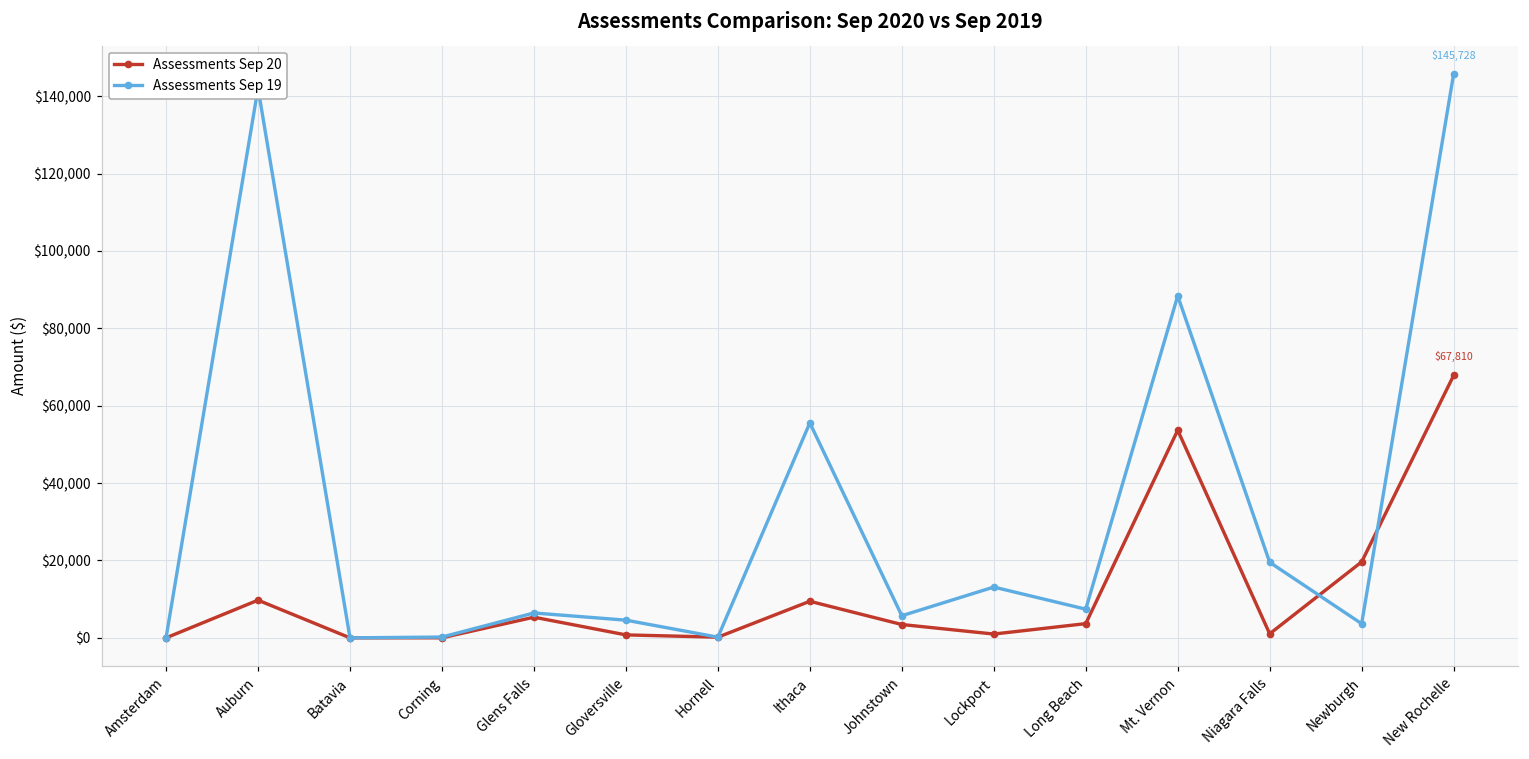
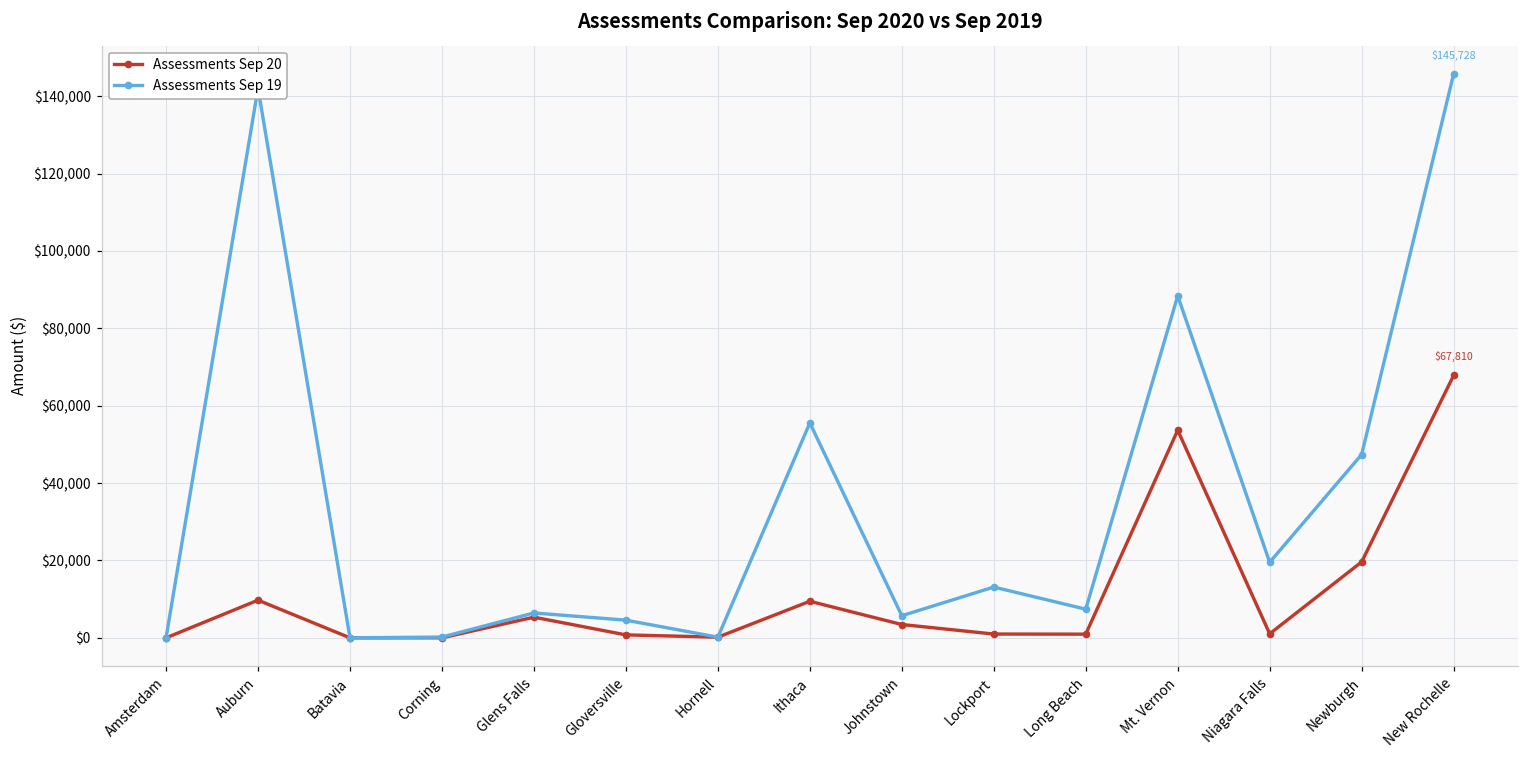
  {
    "Assessments Sep 20": {
      "Auburn": "$10,000",
      "Glens Falls": "$5,000",
      "Gloversville": "$1,000",
      "Ithaca": "$9,000",
      "Johnstown": "$3,000",
      "Lockport": "$1,000",
-     "Long Beach": "$4,000",
+     "Long Beach": "$1,000",
      "Mt. Vernon": "$54,000",
      "Niagara Falls": "$1,000",
      "Newburgh": "$20,000"
    },
    "Assessments Sep 19": {
      "Glens Falls": "$6,000",
      "Gloversville": "$5,000",
      "Ithaca": "$56,000",
      "Johnstown": "$6,000",
      "Lockport": "$13,000",
      "Long Beach": "$7,000",
      "Mt. Vernon": "$88,000",
      "Niagara Falls": "$20,000",
-     "Newburgh": "$4,000"
+     "Newburgh": "$47,000"
    }
  }
